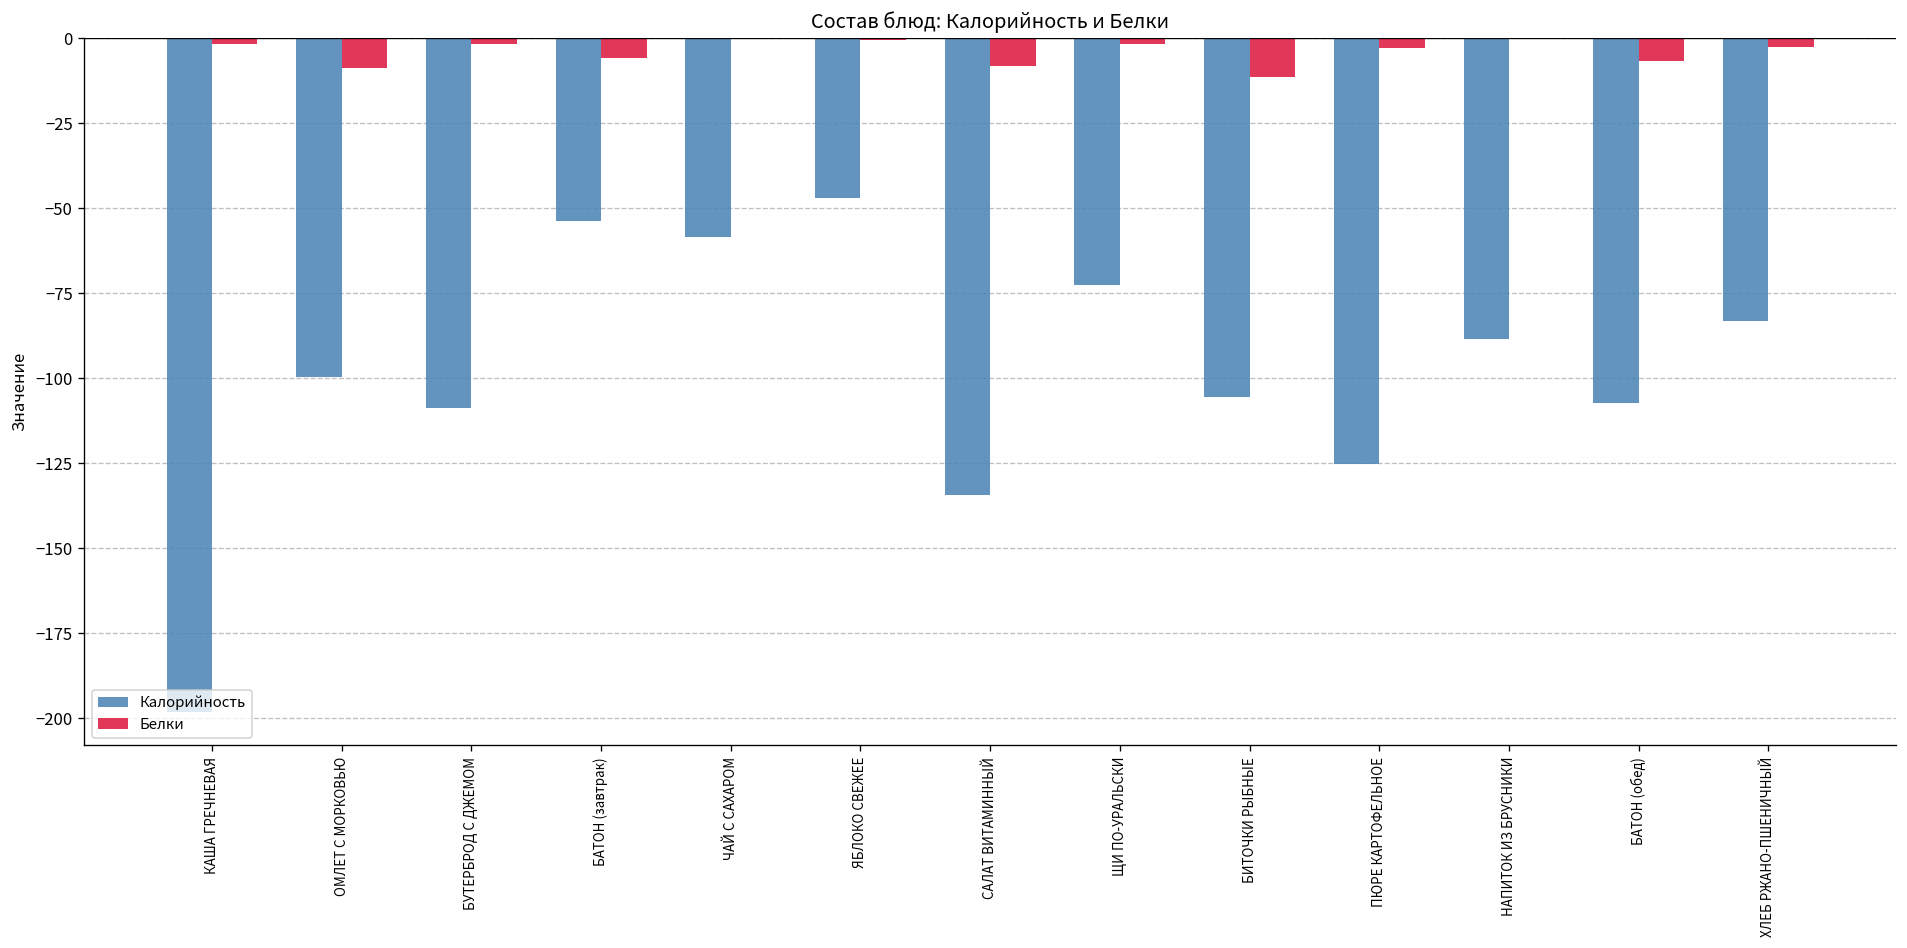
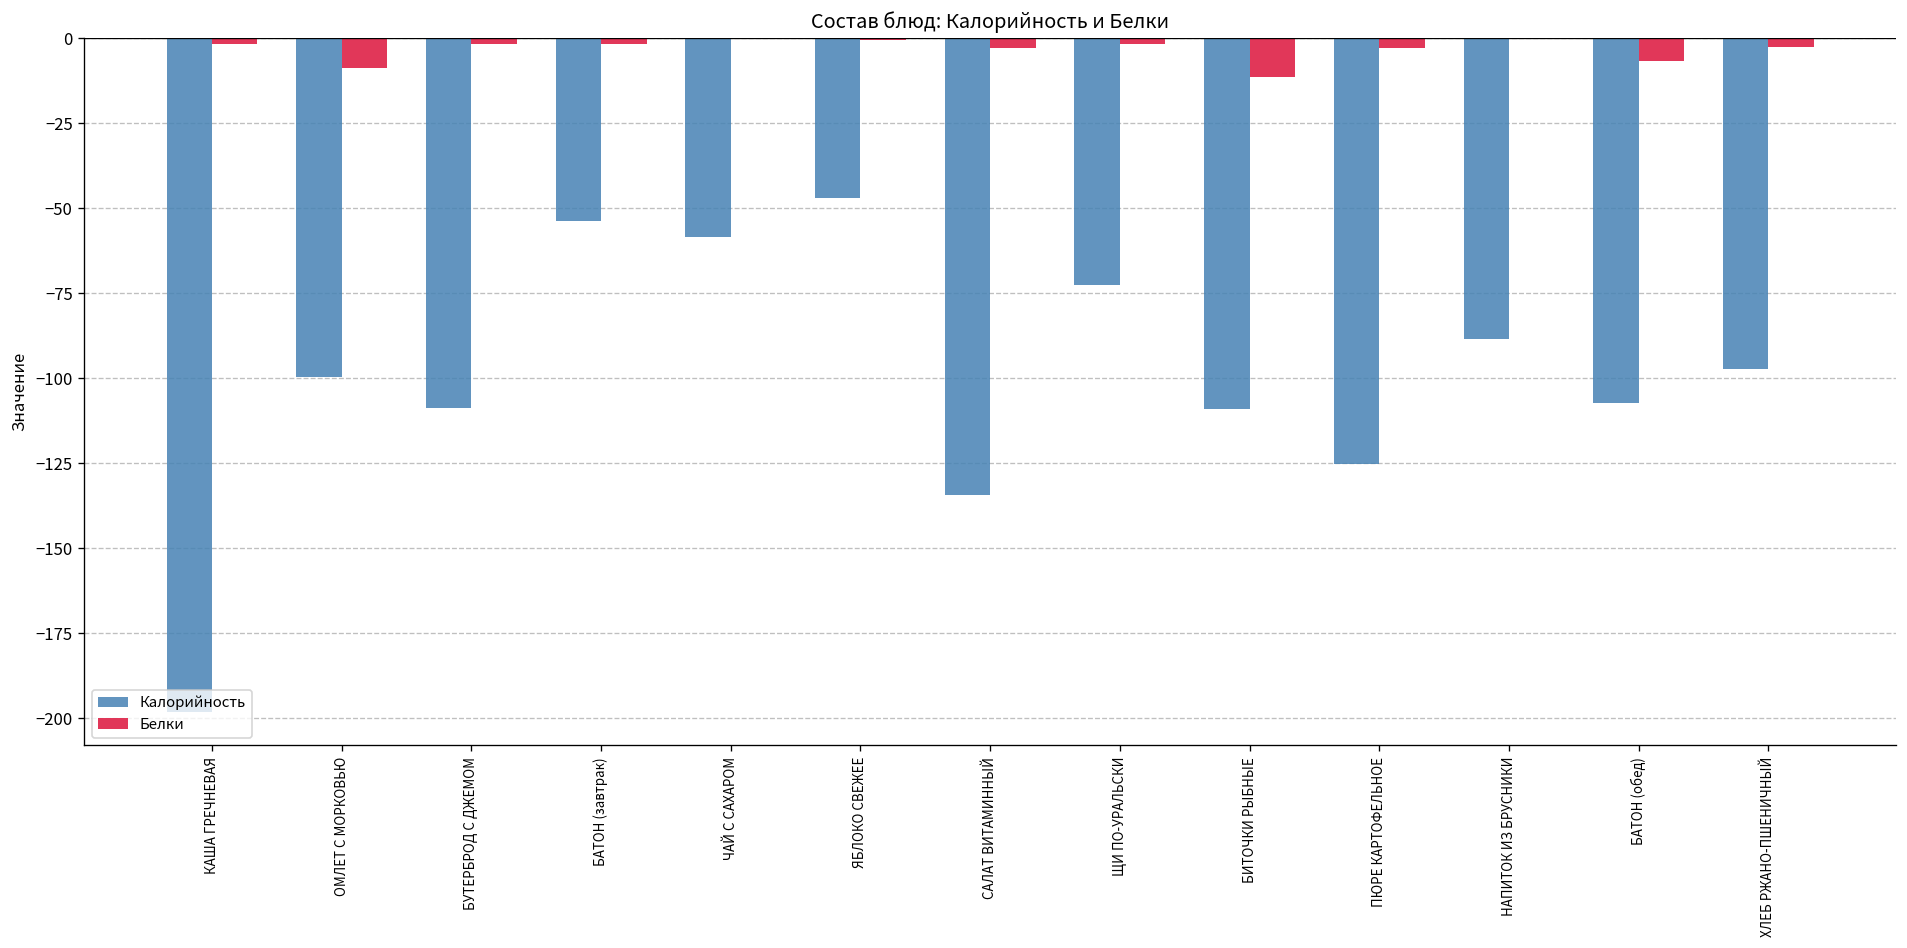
  {
    "Калорийность": {
      "ОМЛЕТ С МОРКОВЬЮ": -100,
      "БУТЕРБРОД С ДЖЕМОМ": -109,
      "БАТОН (завтрак)": -54,
      "ЧАЙ С САХАРОМ": -58,
      "ЯБЛОКО СВЕЖЕЕ": -47,
      "САЛАТ ВИТАМИННЫЙ": -134,
      "ЩИ ПО-УРАЛЬСКИ": -72,
-     "БИТОЧКИ РЫБНЫЕ": -105,
+     "БИТОЧКИ РЫБНЫЕ": -109,
      "ПЮРЕ КАРТОФЕЛЬНОЕ": -125,
      "НАПИТОК ИЗ БРУСНИКИ": -88,
      "БАТОН (обед)": -107,
-     "ХЛЕБ РЖАНО-ПШЕНИЧНЫЙ": -83
+     "ХЛЕБ РЖАНО-ПШЕНИЧНЫЙ": -97
    },
    "Белки": {
      "КАША ГРЕЧНЕВАЯ": -2,
      "ОМЛЕТ С МОРКОВЬЮ": -9,
      "БУТЕРБРОД С ДЖЕМОМ": -2,
-     "БАТОН (завтрак)": -6,
-     "САЛАТ ВИТАМИННЫЙ": -8,
+     "БАТОН (завтрак)": -2,
+     "САЛАТ ВИТАМИННЫЙ": -3,
      "ЩИ ПО-УРАЛЬСКИ": -2,
      "БИТОЧКИ РЫБНЫЕ": -11,
      "ПЮРЕ КАРТОФЕЛЬНОЕ": -3,
      "БАТОН (обед)": -7,
      "ХЛЕБ РЖАНО-ПШЕНИЧНЫЙ": -3
    }
  }
